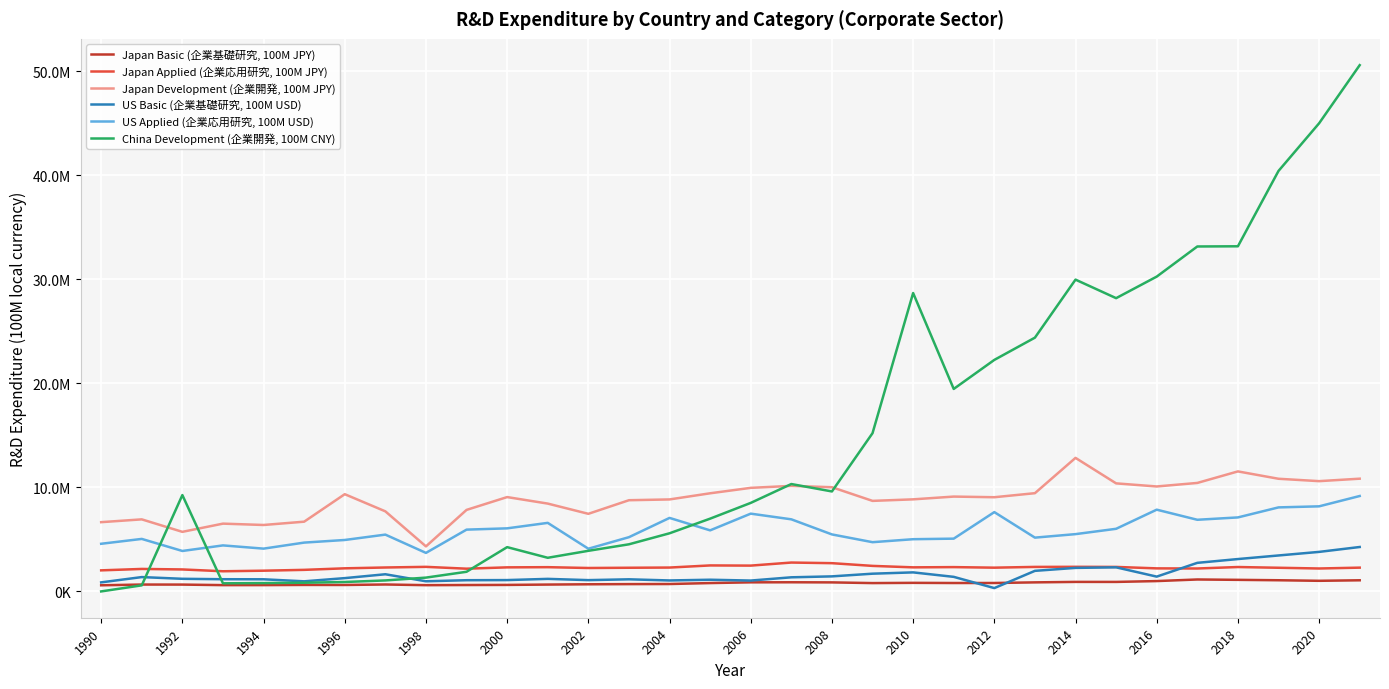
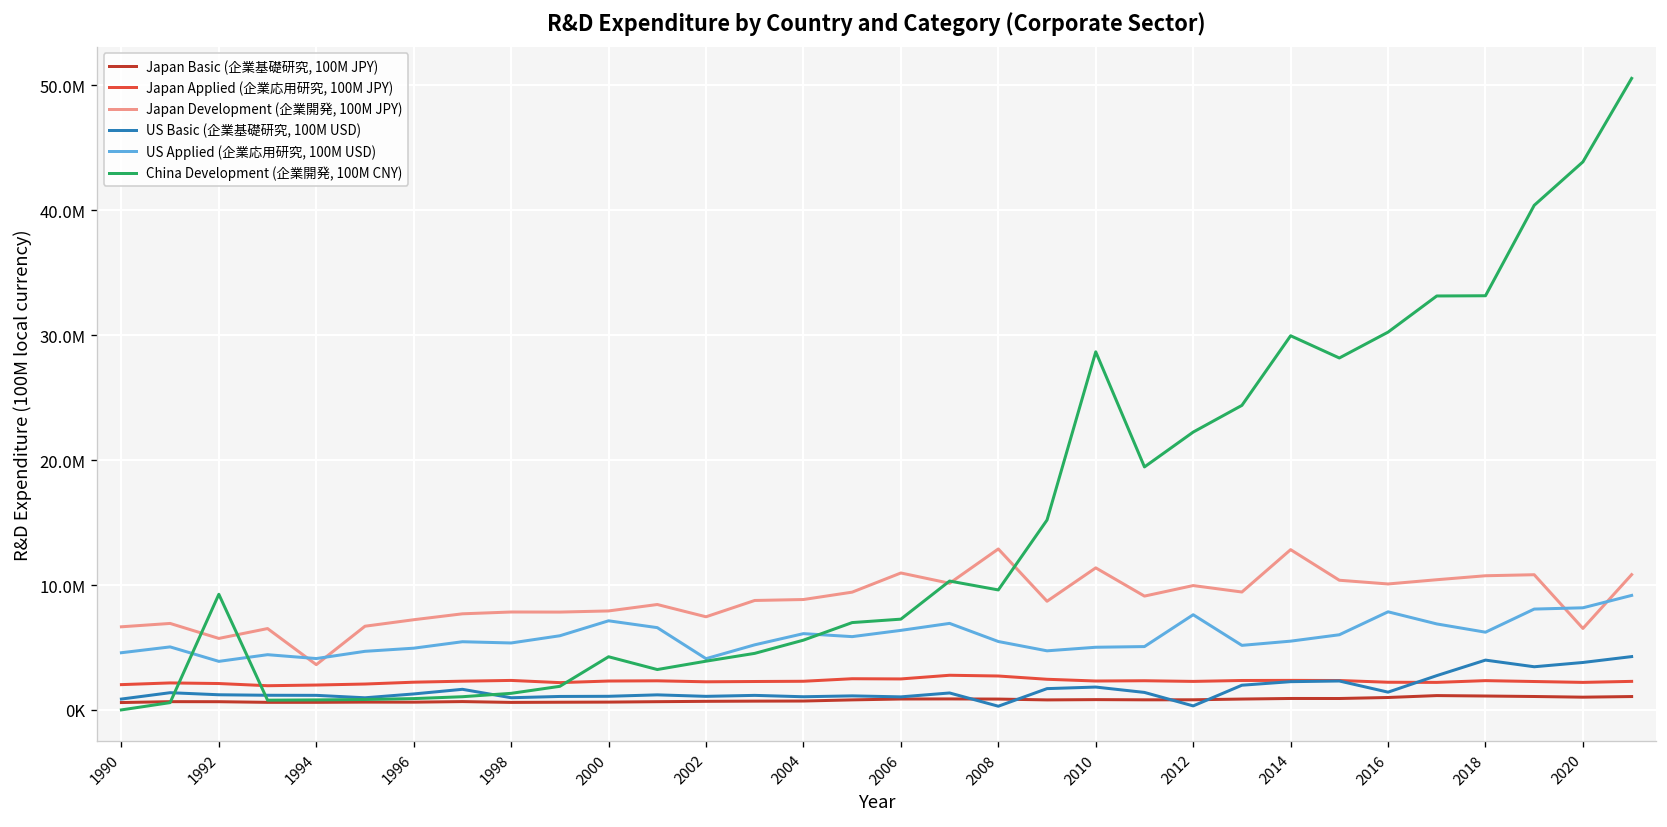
  {
    "Japan Development (企業開発, 100M JPY)": {
      "1990": 6700000,
      "1992": 5700000,
-     "1994": 6400000,
-     "1996": 9300000,
-     "1998": 4300000,
-     "2000": 9100000,
+     "1994": 3600000,
+     "1996": 7200000,
+     "1998": 7800000,
+     "2000": 7900000,
      "2002": 7500000,
      "2004": 8800000,
-     "2006": 10000000,
-     "2008": 10000000,
-     "2010": 8800000,
-     "2012": 9000000,
+     "2006": 11000000,
+     "2008": 12900000,
+     "2010": 11400000,
+     "2012": 10000000,
      "2014": 12800000,
      "2016": 10100000,
-     "2018": 11500000,
-     "2020": 10600000
+     "2018": 10700000,
+     "2020": 6500000
    },
    "US Basic (企業基礎研究, 100M USD)": {
      "1990": 900000,
      "1992": 1200000,
      "1994": 1200000,
      "1996": 1300000,
      "1998": 1000000,
      "2000": 1100000,
      "2002": 1100000,
      "2004": 1100000,
-     "2008": 1400000,
+     "2008": 300000,
      "2010": 1800000,
      "2012": 300000,
      "2016": 1400000,
-     "2018": 3100000,
+     "2018": 4000000,
      "2020": 3800000
    },
    "US Applied (企業応用研究, 100M USD)": {
      "1990": 4600000,
      "1992": 3900000,
      "1994": 4100000,
      "1996": 4900000,
-     "1998": 3700000,
-     "2000": 6100000,
-     "2004": 7100000,
-     "2006": 7500000,
+     "1998": 5400000,
+     "2000": 7100000,
+     "2004": 6100000,
+     "2006": 6400000,
      "2008": 5500000,
      "2010": 5000000,
      "2012": 7600000,
      "2014": 5500000,
      "2016": 7900000,
-     "2018": 7100000,
+     "2018": 6200000,
      "2020": 8200000
    },
    "China Development (企業開発, 100M CNY)": {
      "1990": 0,
      "1992": 9300000,
      "1996": 900000,
      "1998": 1300000,
      "2000": 4300000,
      "2004": 5600000,
-     "2006": 8500000,
+     "2006": 7300000,
      "2008": 9600000,
      "2010": 28700000,
      "2012": 22200000,
      "2014": 30000000,
      "2016": 30200000,
      "2018": 33200000,
-     "2020": 45000000
+     "2020": 43900000
    }
  }
